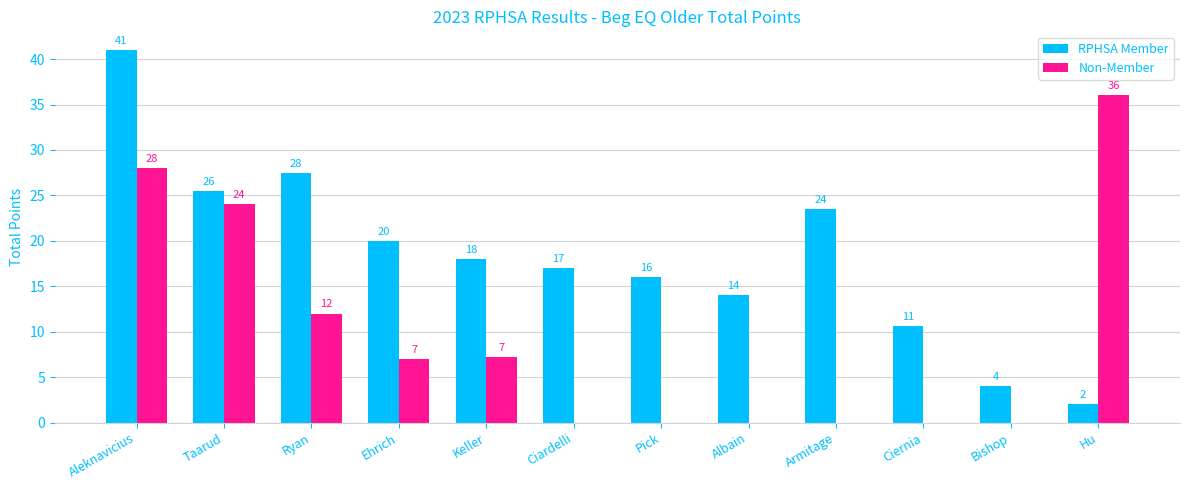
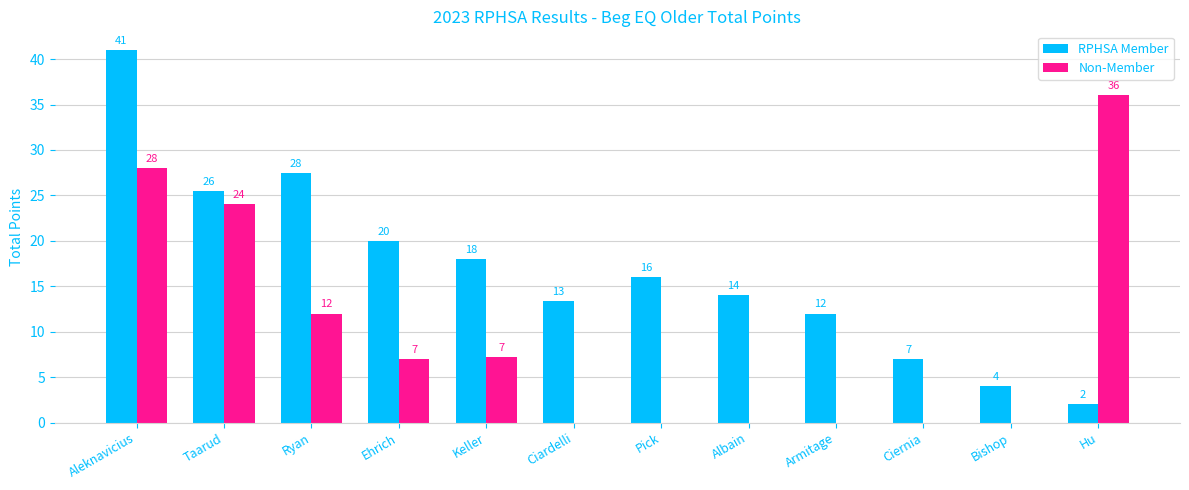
  {
    "RPHSA Member": {
      "Aleknavicius": 41,
      "Taarud": 26,
      "Ryan": 28,
      "Ehrich": 20,
      "Keller": 18,
-     "Ciardelli": 17,
+     "Ciardelli": 13,
      "Pick": 16,
      "Albain": 14,
-     "Armitage": 24,
-     "Ciernia": 11,
+     "Armitage": 12,
+     "Ciernia": 7,
      "Bishop": 4,
      "Hu": 2
    },
    "Non-Member": {
      "Aleknavicius": 28,
      "Taarud": 24,
      "Ryan": 12,
      "Ehrich": 7,
      "Keller": 7,
      "Hu": 36
    }
  }
